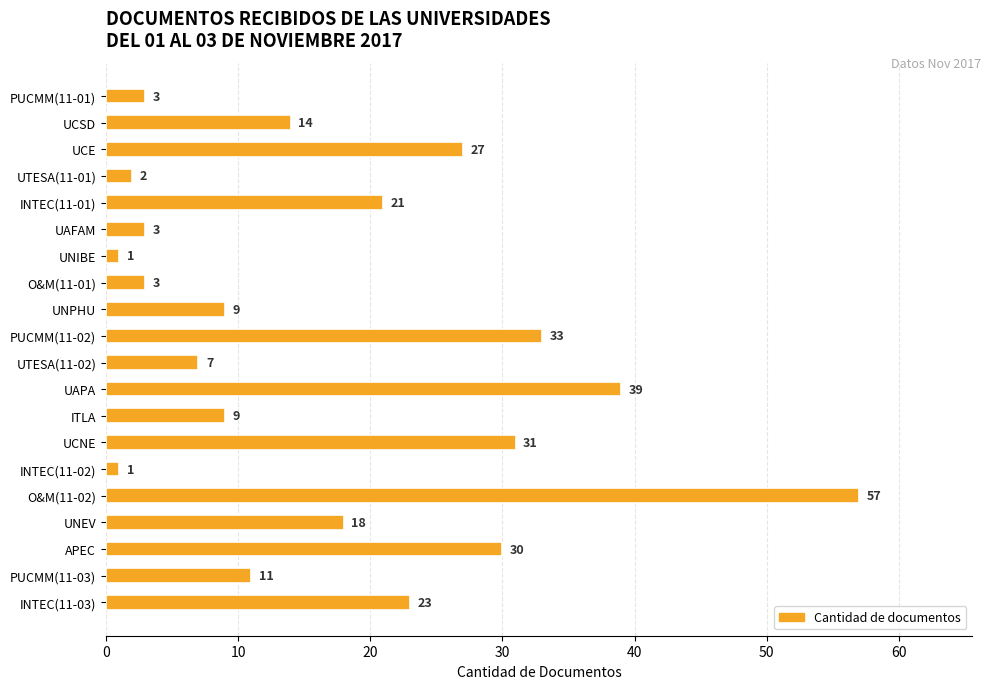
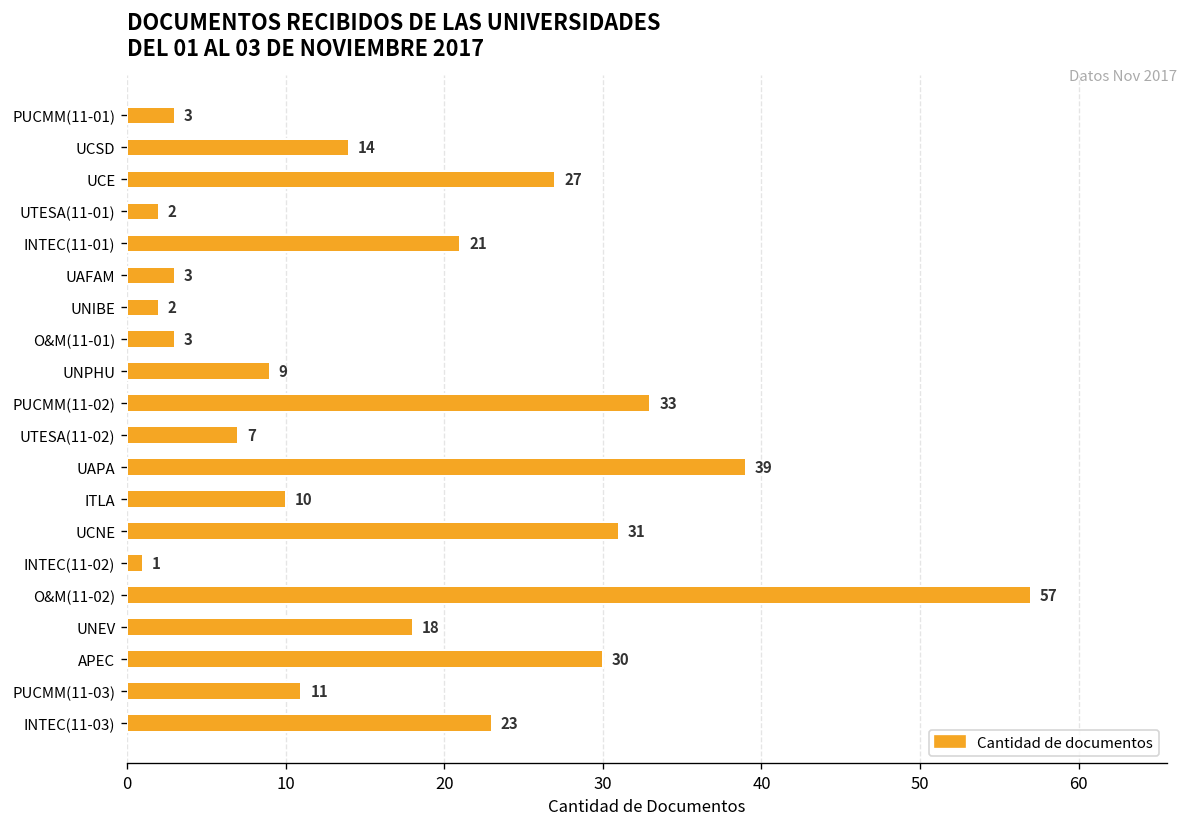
  {
    "PUCMM(11-01)": 3,
    "UCSD": 14,
    "UCE": 27,
    "UTESA(11-01)": 2,
    "INTEC(11-01)": 21,
    "UAFAM": 3,
-   "UNIBE": 1,
+   "UNIBE": 2,
    "O&M(11-01)": 3,
    "UNPHU": 9,
    "PUCMM(11-02)": 33,
    "UTESA(11-02)": 7,
    "UAPA": 39,
-   "ITLA": 9,
+   "ITLA": 10,
    "UCNE": 31,
    "INTEC(11-02)": 1,
    "O&M(11-02)": 57,
    "UNEV": 18,
    "APEC": 30,
    "PUCMM(11-03)": 11,
    "INTEC(11-03)": 23
  }
